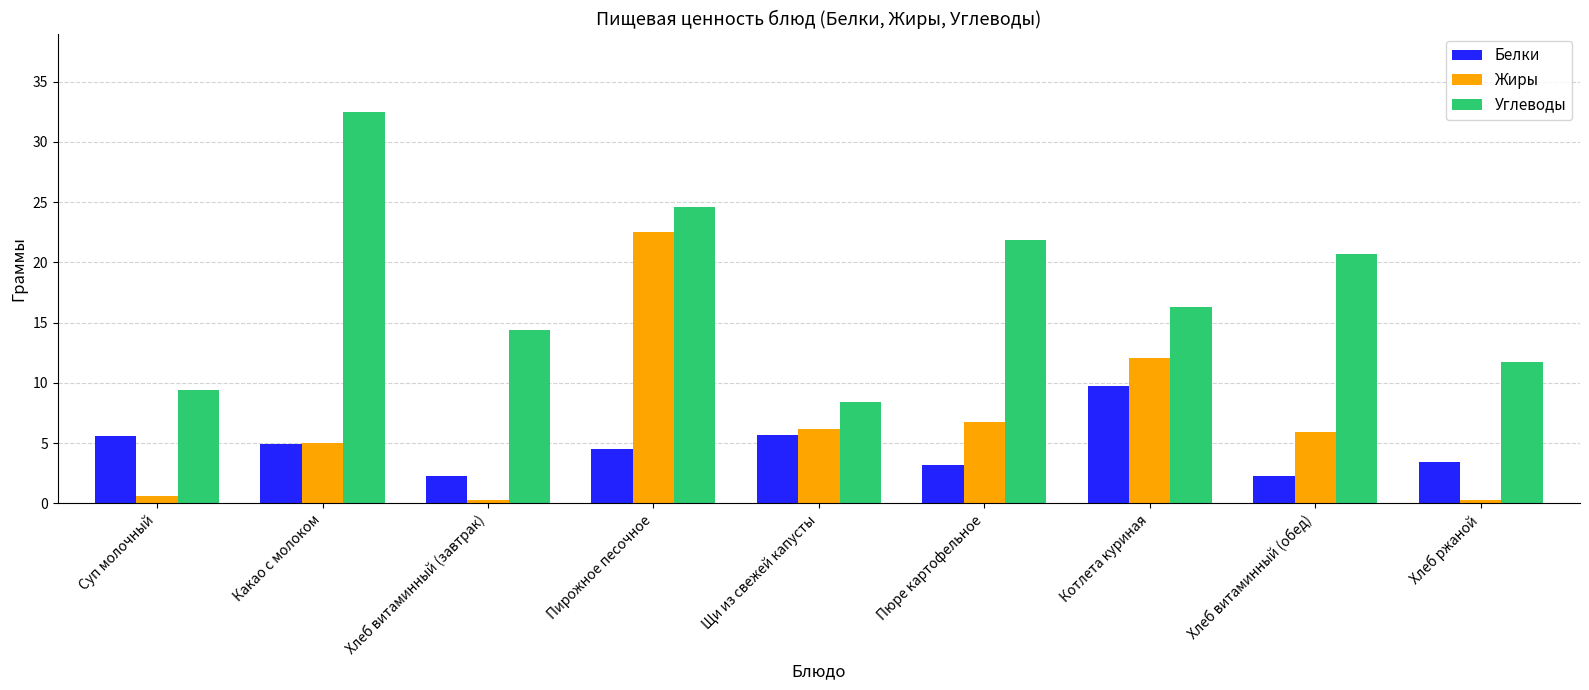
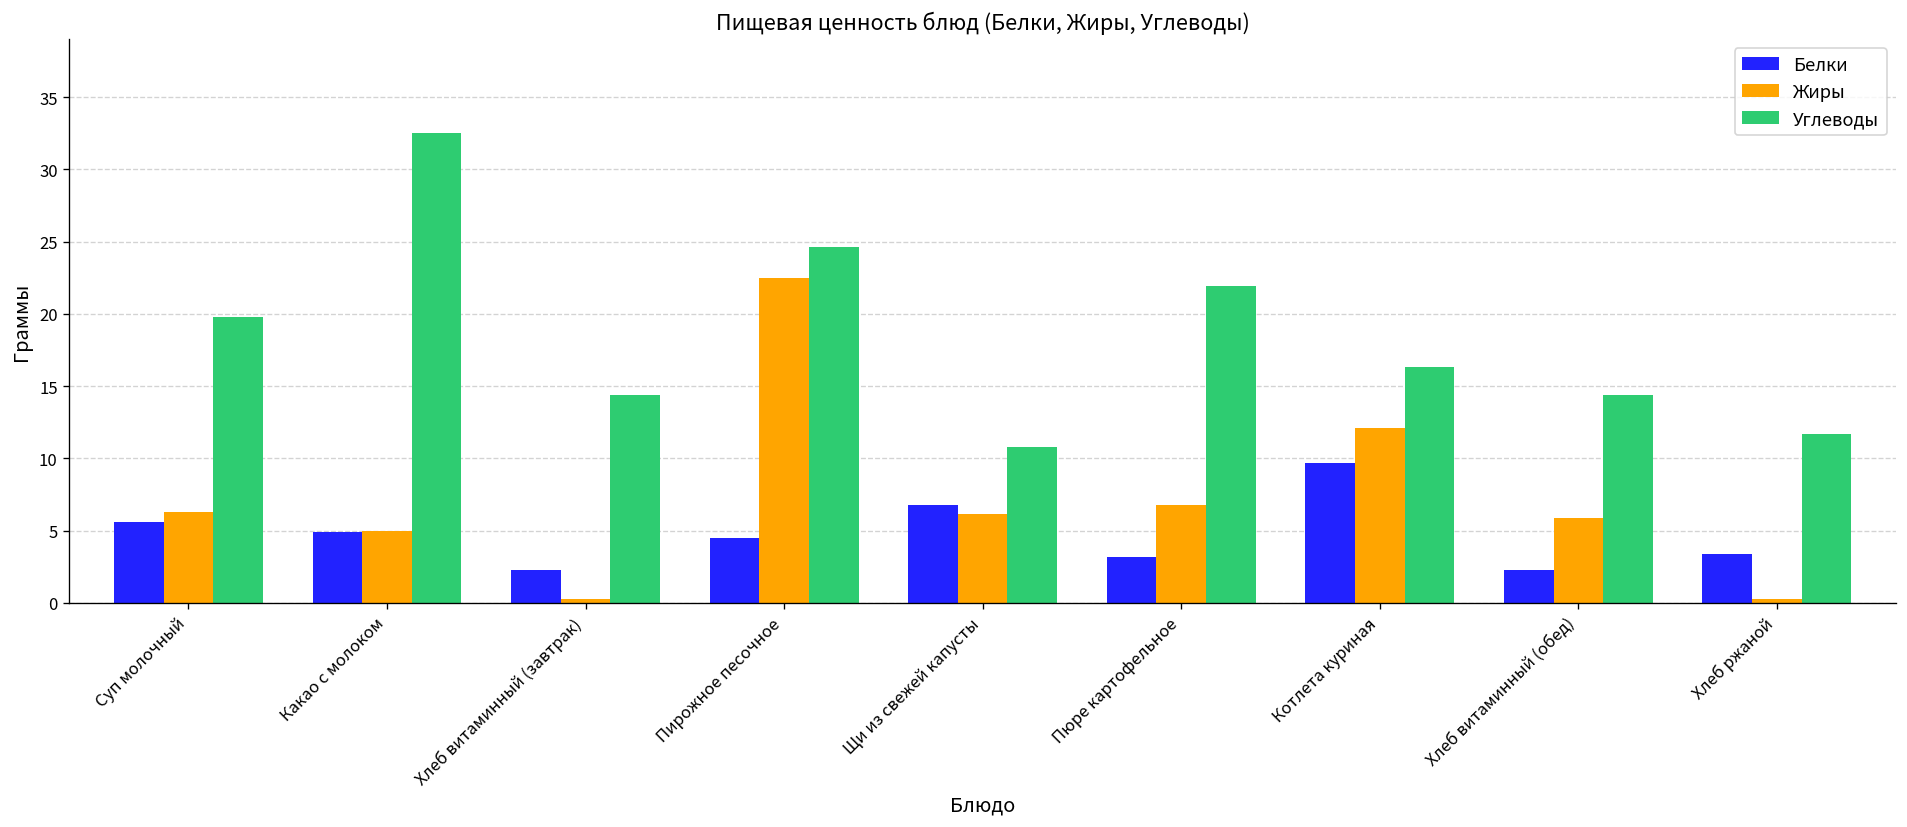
  {
    "Белки": {
      "Суп молочный": 5.6,
      "Какао с молоком": 4.9,
      "Хлеб витаминный (завтрак)": 2.3,
      "Пирожное песочное": 4.5,
-     "Щи из свежей капусты": 5.7,
+     "Щи из свежей капусты": 6.8,
      "Пюре картофельное": 3.2,
      "Котлета куриная": 9.7,
      "Хлеб витаминный (обед)": 2.3,
      "Хлеб ржаной": 3.4
    },
    "Жиры": {
-     "Суп молочный": 0.6,
+     "Суп молочный": 6.3,
      "Какао с молоком": 5.0,
      "Хлеб витаминный (завтрак)": 0.3,
      "Пирожное песочное": 22.5,
      "Щи из свежей капусты": 6.2,
      "Пюре картофельное": 6.8,
      "Котлета куриная": 12.1,
      "Хлеб витаминный (обед)": 5.9,
      "Хлеб ржаной": 0.3
    },
    "Углеводы": {
-     "Суп молочный": 9.4,
+     "Суп молочный": 19.8,
      "Какао с молоком": 32.5,
      "Хлеб витаминный (завтрак)": 14.4,
      "Пирожное песочное": 24.6,
-     "Щи из свежей капусты": 8.5,
+     "Щи из свежей капусты": 10.8,
      "Пюре картофельное": 21.9,
      "Котлета куриная": 16.3,
-     "Хлеб витаминный (обед)": 20.7,
+     "Хлеб витаминный (обед)": 14.4,
      "Хлеб ржаной": 11.7
    }
  }
